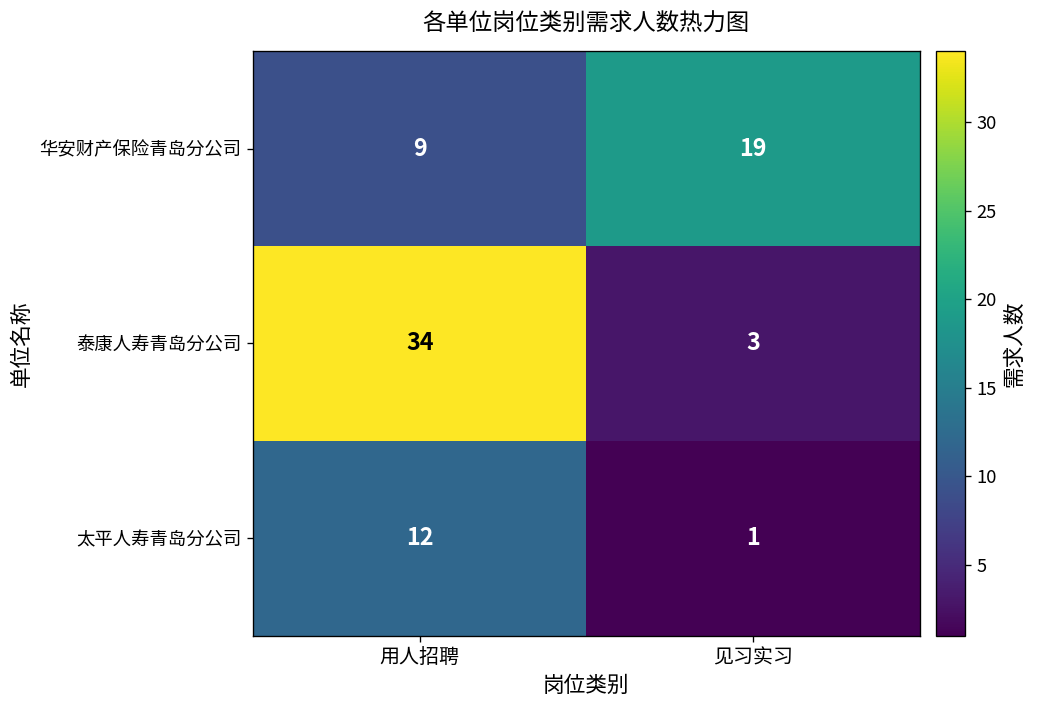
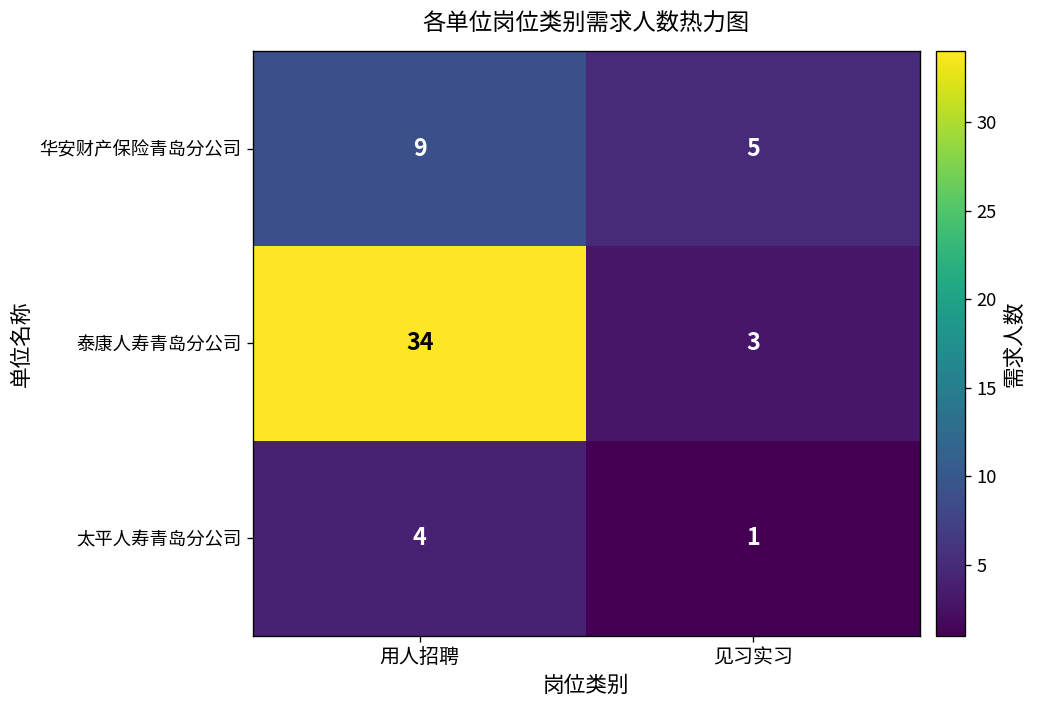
  {
    "华安财产保险青岛分公司": {
      "用人招聘": 9,
-     "见习实习": 19
+     "见习实习": 5
    },
    "泰康人寿青岛分公司": {
      "用人招聘": 34,
      "见习实习": 3
    },
    "太平人寿青岛分公司": {
-     "用人招聘": 12,
+     "用人招聘": 4,
      "见习实习": 1
    }
  }
